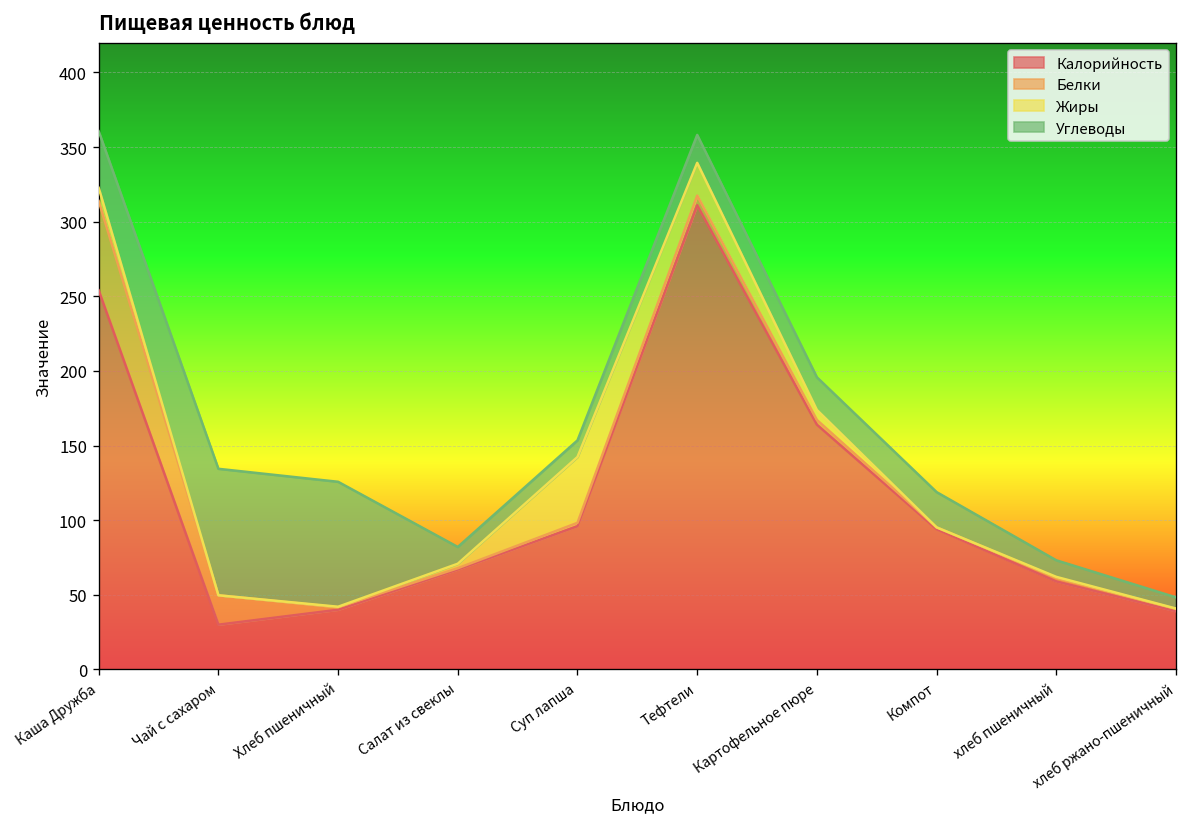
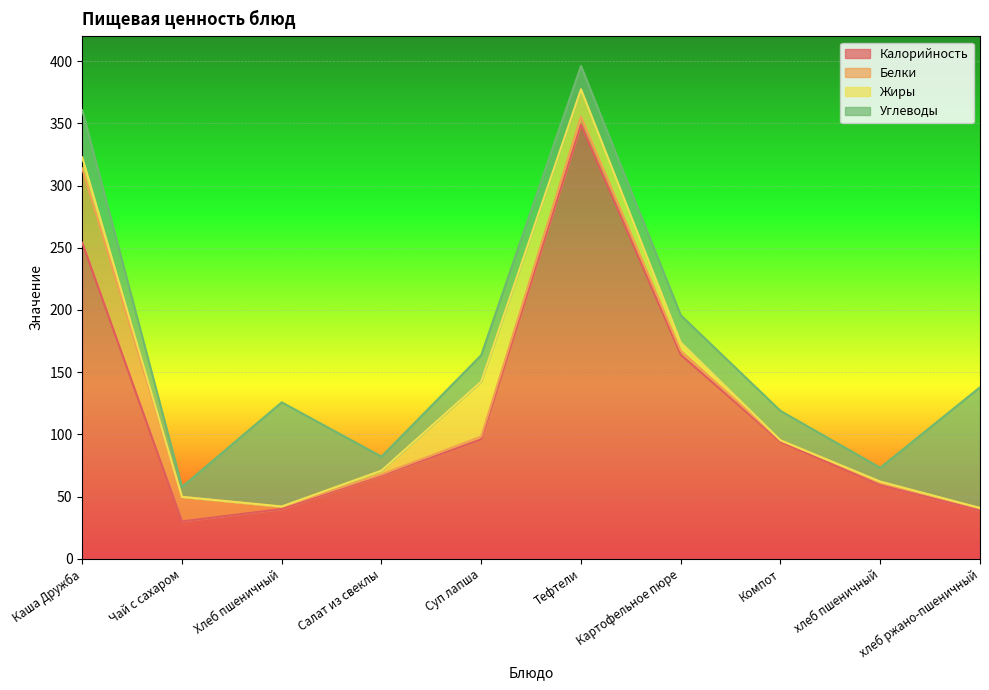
  {
    "Калорийность": {
      "Каша Дружба": 254,
      "Чай с сахаром": 30,
      "Суп лапша": 96,
-     "Тефтели": 311,
+     "Тефтели": 349,
      "Картофельное пюре": 164,
      "хлеб пшеничный": 59
    },
    "Белки": {
      "Каша Дружба": 60,
      "Суп лапша": 2,
      "Тефтели": 6,
      "Картофельное пюре": 3
    },
    "Жиры": {
      "Каша Дружба": 9,
      "Салат из свеклы": 3,
      "Суп лапша": 44,
      "Тефтели": 22,
      "Картофельное пюре": 7
    },
    "Углеводы": {
      "Каша Дружба": 38,
-     "Чай с сахаром": 85,
+     "Чай с сахаром": 8,
      "Хлеб пшеничный": 84,
      "Салат из свеклы": 11,
-     "Суп лапша": 11,
+     "Суп лапша": 21,
      "Тефтели": 19,
      "Картофельное пюре": 22,
      "Компот": 24,
      "хлеб пшеничный": 11,
-     "хлеб ржано-пшеничный": 7
+     "хлеб ржано-пшеничный": 97
    }
  }
